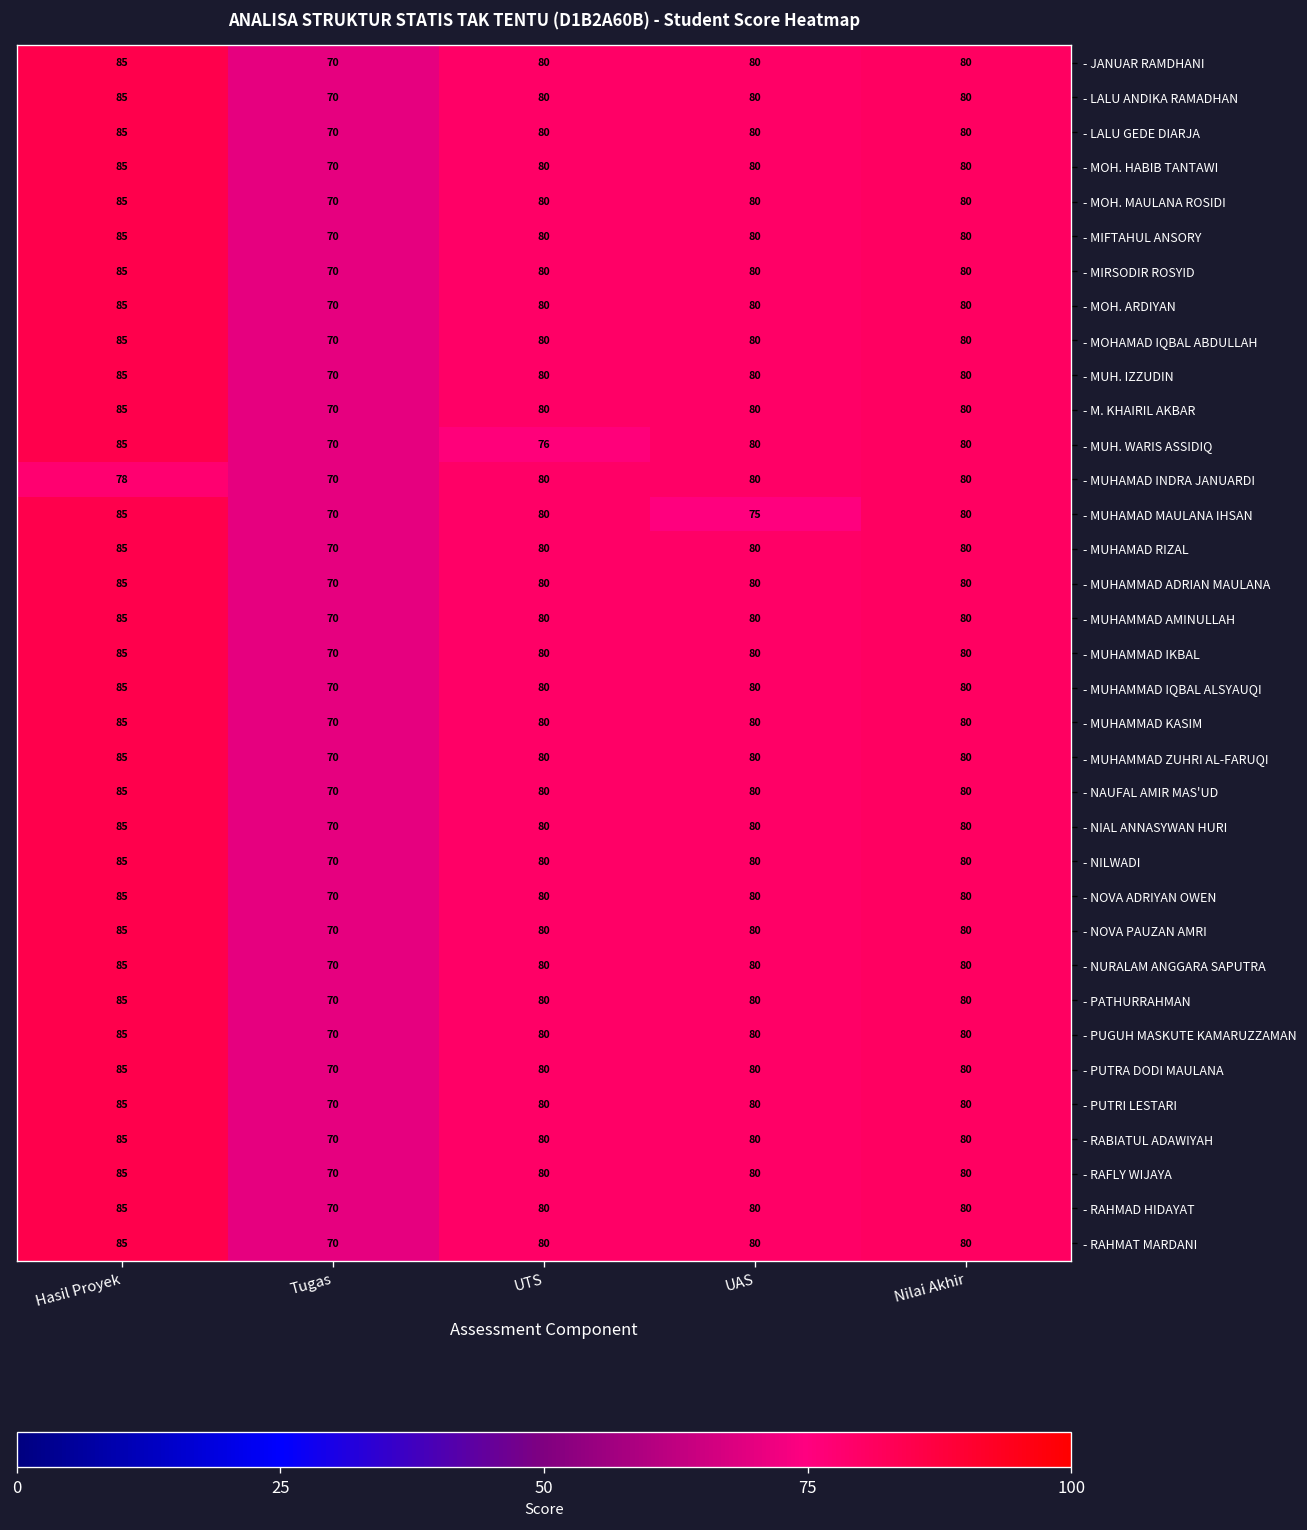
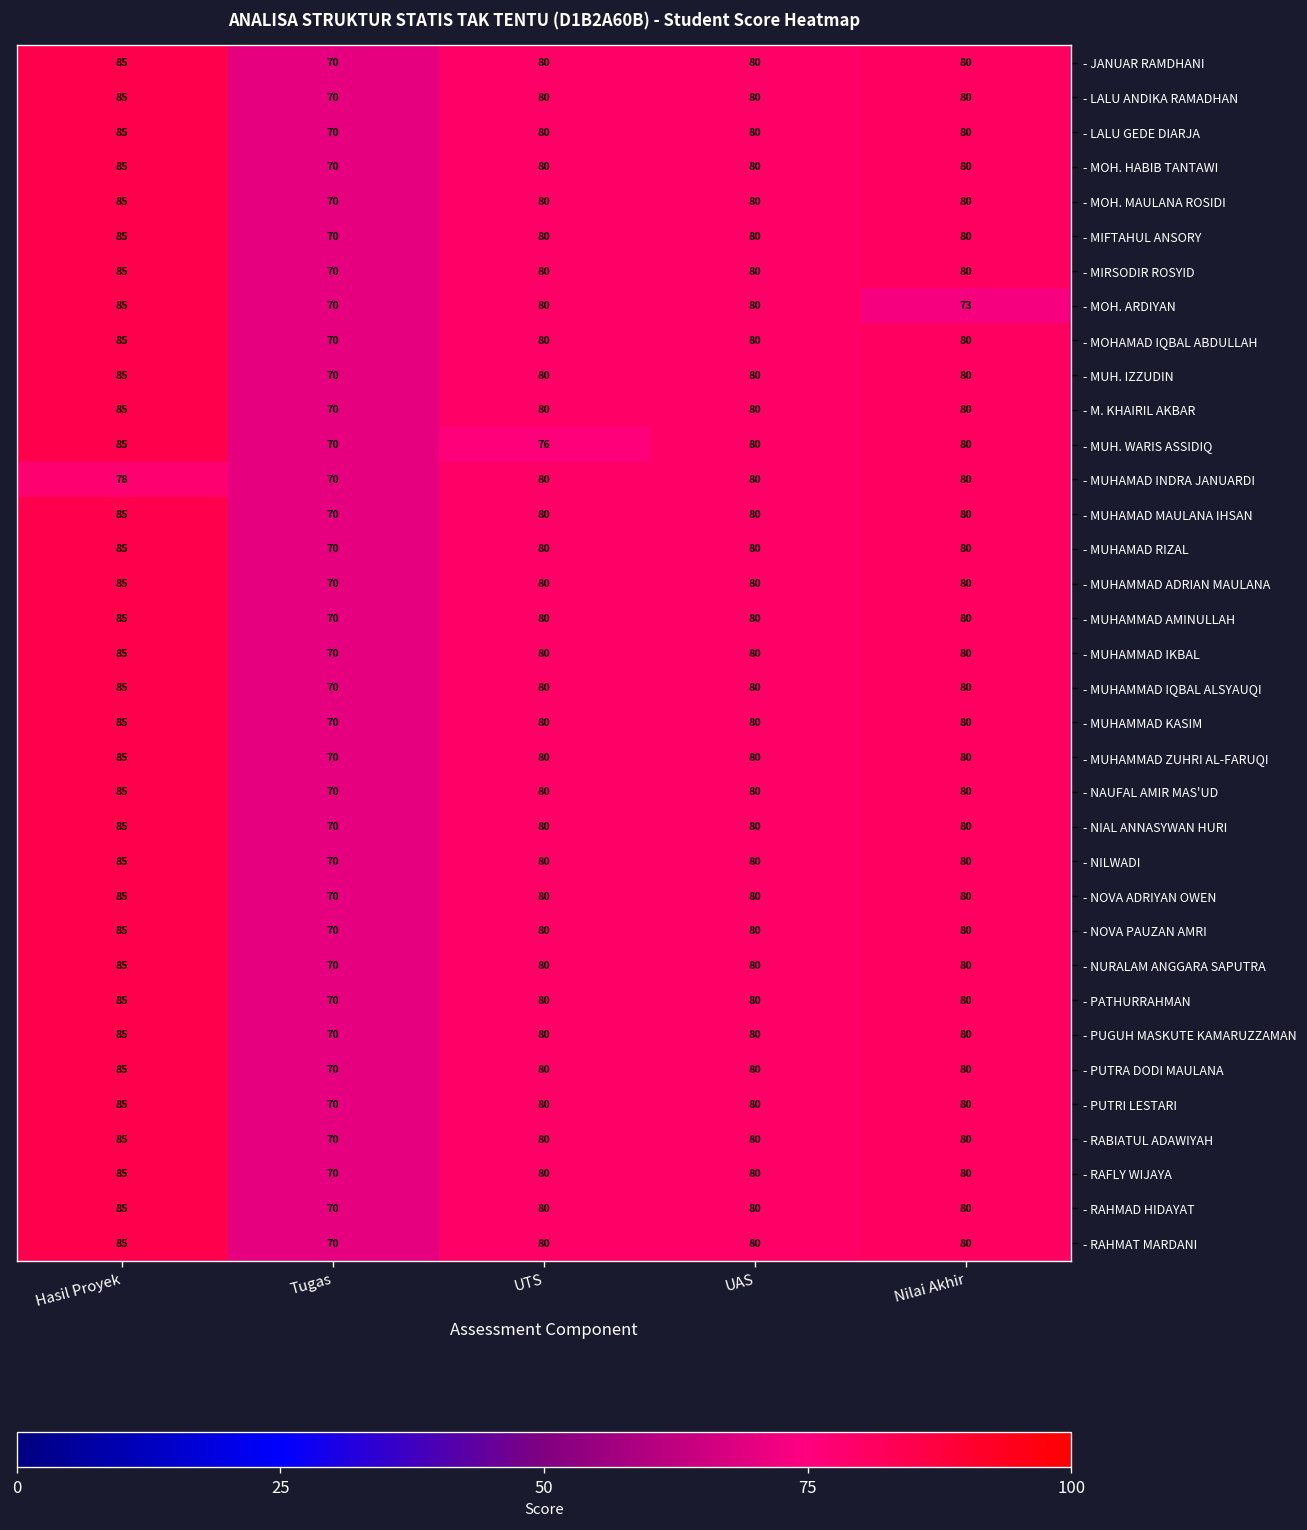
  {
    "- JANUAR RAMDHANI": {
      "Hasil Proyek": 85,
      "Tugas": 70,
      "UTS": 80,
      "UAS": 80,
      "Nilai Akhir": 80
    },
    "- LALU ANDIKA RAMADHAN": {
      "Hasil Proyek": 85,
      "Tugas": 70,
      "UTS": 80,
      "UAS": 80,
      "Nilai Akhir": 80
    },
    "- LALU GEDE DIARJA": {
      "Hasil Proyek": 85,
      "Tugas": 70,
      "UTS": 80,
      "UAS": 80,
      "Nilai Akhir": 80
    },
    "- MOH. HABIB TANTAWI": {
      "Hasil Proyek": 85,
      "Tugas": 70,
      "UTS": 80,
      "UAS": 80,
      "Nilai Akhir": 80
    },
    "- MOH. MAULANA ROSIDI": {
      "Hasil Proyek": 85,
      "Tugas": 70,
      "UTS": 80,
      "UAS": 80,
      "Nilai Akhir": 80
    },
    "- MIFTAHUL ANSORY": {
      "Hasil Proyek": 85,
      "Tugas": 70,
      "UTS": 80,
      "UAS": 80,
      "Nilai Akhir": 80
    },
    "- MIRSODIR ROSYID": {
      "Hasil Proyek": 85,
      "Tugas": 70,
      "UTS": 80,
      "UAS": 80,
      "Nilai Akhir": 80
    },
    "- MOH. ARDIYAN": {
      "Hasil Proyek": 85,
      "Tugas": 70,
      "UTS": 80,
      "UAS": 80,
-     "Nilai Akhir": 80
+     "Nilai Akhir": 73
    },
    "- MOHAMAD IQBAL ABDULLAH": {
      "Hasil Proyek": 85,
      "Tugas": 70,
      "UTS": 80,
      "UAS": 80,
      "Nilai Akhir": 80
    },
    "- MUH. IZZUDIN": {
      "Hasil Proyek": 85,
      "Tugas": 70,
      "UTS": 80,
      "UAS": 80,
      "Nilai Akhir": 80
    },
    "- M. KHAIRIL AKBAR": {
      "Hasil Proyek": 85,
      "Tugas": 70,
      "UTS": 80,
      "UAS": 80,
      "Nilai Akhir": 80
    },
    "- MUH. WARIS ASSIDIQ": {
      "Hasil Proyek": 85,
      "Tugas": 70,
      "UTS": 76,
      "UAS": 80,
      "Nilai Akhir": 80
    },
    "- MUHAMAD INDRA JANUARDI": {
      "Hasil Proyek": 78,
      "Tugas": 70,
      "UTS": 80,
      "UAS": 80,
      "Nilai Akhir": 80
    },
    "- MUHAMAD MAULANA IHSAN": {
      "Hasil Proyek": 85,
      "Tugas": 70,
      "UTS": 80,
-     "UAS": 75,
+     "UAS": 80,
      "Nilai Akhir": 80
    },
    "- MUHAMAD RIZAL": {
      "Hasil Proyek": 85,
      "Tugas": 70,
      "UTS": 80,
      "UAS": 80,
      "Nilai Akhir": 80
    },
    "- MUHAMMAD ADRIAN MAULANA": {
      "Hasil Proyek": 85,
      "Tugas": 70,
      "UTS": 80,
      "UAS": 80,
      "Nilai Akhir": 80
    },
    "- MUHAMMAD AMINULLAH": {
      "Hasil Proyek": 85,
      "Tugas": 70,
      "UTS": 80,
      "UAS": 80,
      "Nilai Akhir": 80
    },
    "- MUHAMMAD IKBAL": {
      "Hasil Proyek": 85,
      "Tugas": 70,
      "UTS": 80,
      "UAS": 80,
      "Nilai Akhir": 80
    },
    "- MUHAMMAD IQBAL ALSYAUQI": {
      "Hasil Proyek": 85,
      "Tugas": 70,
      "UTS": 80,
      "UAS": 80,
      "Nilai Akhir": 80
    },
    "- MUHAMMAD KASIM": {
      "Hasil Proyek": 85,
      "Tugas": 70,
      "UTS": 80,
      "UAS": 80,
      "Nilai Akhir": 80
    },
    "- MUHAMMAD ZUHRI AL-FARUQI": {
      "Hasil Proyek": 85,
      "Tugas": 70,
      "UTS": 80,
      "UAS": 80,
      "Nilai Akhir": 80
    },
    "- NAUFAL AMIR MAS'UD": {
      "Hasil Proyek": 85,
      "Tugas": 70,
      "UTS": 80,
      "UAS": 80,
      "Nilai Akhir": 80
    },
    "- NIAL ANNASYWAN HURI": {
      "Hasil Proyek": 85,
      "Tugas": 70,
      "UTS": 80,
      "UAS": 80,
      "Nilai Akhir": 80
    },
    "- NILWADI": {
      "Hasil Proyek": 85,
      "Tugas": 70,
      "UTS": 80,
      "UAS": 80,
      "Nilai Akhir": 80
    },
    "- NOVA ADRIYAN OWEN": {
      "Hasil Proyek": 85,
      "Tugas": 70,
      "UTS": 80,
      "UAS": 80,
      "Nilai Akhir": 80
    },
    "- NOVA PAUZAN AMRI": {
      "Hasil Proyek": 85,
      "Tugas": 70,
      "UTS": 80,
      "UAS": 80,
      "Nilai Akhir": 80
    },
    "- NURALAM ANGGARA SAPUTRA": {
      "Hasil Proyek": 85,
      "Tugas": 70,
      "UTS": 80,
      "UAS": 80,
      "Nilai Akhir": 80
    },
    "- PATHURRAHMAN": {
      "Hasil Proyek": 85,
      "Tugas": 70,
      "UTS": 80,
      "UAS": 80,
      "Nilai Akhir": 80
    },
    "- PUGUH MASKUTE KAMARUZZAMAN": {
      "Hasil Proyek": 85,
      "Tugas": 70,
      "UTS": 80,
      "UAS": 80,
      "Nilai Akhir": 80
    },
    "- PUTRA DODI MAULANA": {
      "Hasil Proyek": 85,
      "Tugas": 70,
      "UTS": 80,
      "UAS": 80,
      "Nilai Akhir": 80
    },
    "- PUTRI LESTARI": {
      "Hasil Proyek": 85,
      "Tugas": 70,
      "UTS": 80,
      "UAS": 80,
      "Nilai Akhir": 80
    },
    "- RABIATUL ADAWIYAH": {
      "Hasil Proyek": 85,
      "Tugas": 70,
      "UTS": 80,
      "UAS": 80,
      "Nilai Akhir": 80
    },
    "- RAFLY WIJAYA": {
      "Hasil Proyek": 85,
      "Tugas": 70,
      "UTS": 80,
      "UAS": 80,
      "Nilai Akhir": 80
    },
    "- RAHMAD HIDAYAT": {
      "Hasil Proyek": 85,
      "Tugas": 70,
      "UTS": 80,
      "UAS": 80,
      "Nilai Akhir": 80
    },
    "- RAHMAT MARDANI": {
      "Hasil Proyek": 85,
      "Tugas": 70,
      "UTS": 80,
      "UAS": 80,
      "Nilai Akhir": 80
    }
  }
